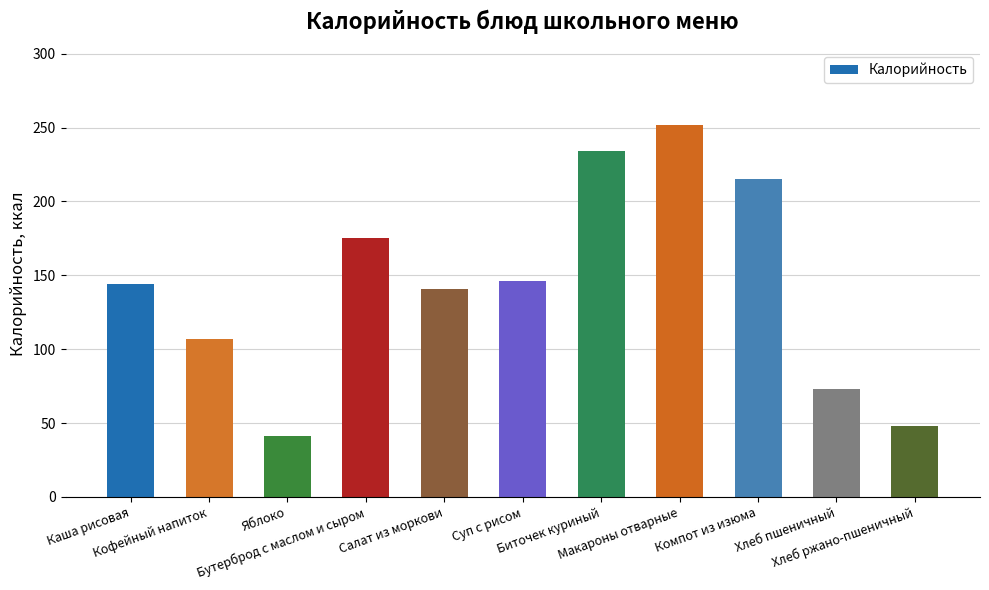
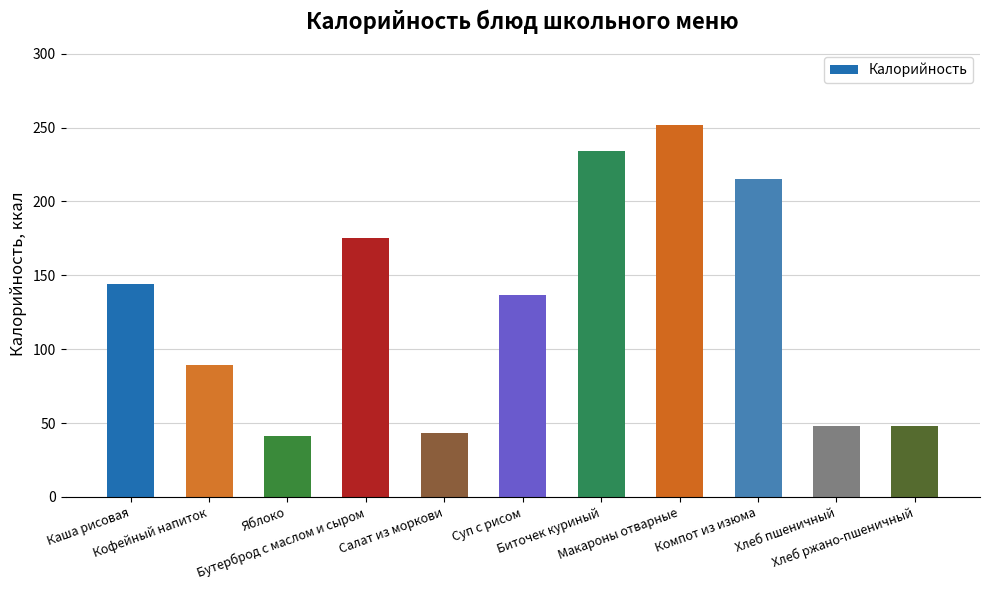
  {
    "Каша рисовая": 144,
-   "Кофейный напиток": 107,
+   "Кофейный напиток": 89,
    "Яблоко": 41,
    "Бутерброд с маслом и сыром": 175,
-   "Салат из моркови": 141,
-   "Суп с рисом": 146,
+   "Салат из моркови": 43,
+   "Суп с рисом": 137,
    "Биточек куриный": 234,
    "Макароны отварные": 252,
    "Компот из изюма": 215,
-   "Хлеб пшеничный": 73,
+   "Хлеб пшеничный": 48,
    "Хлеб ржано-пшеничный": 48
  }
